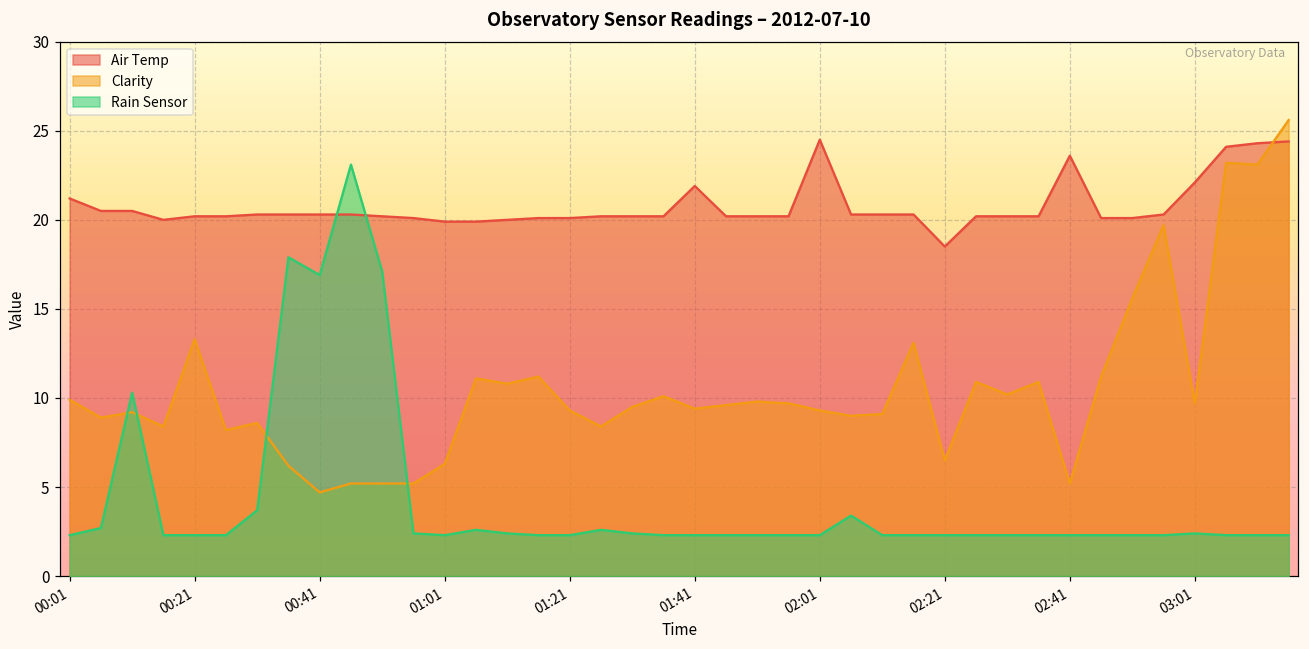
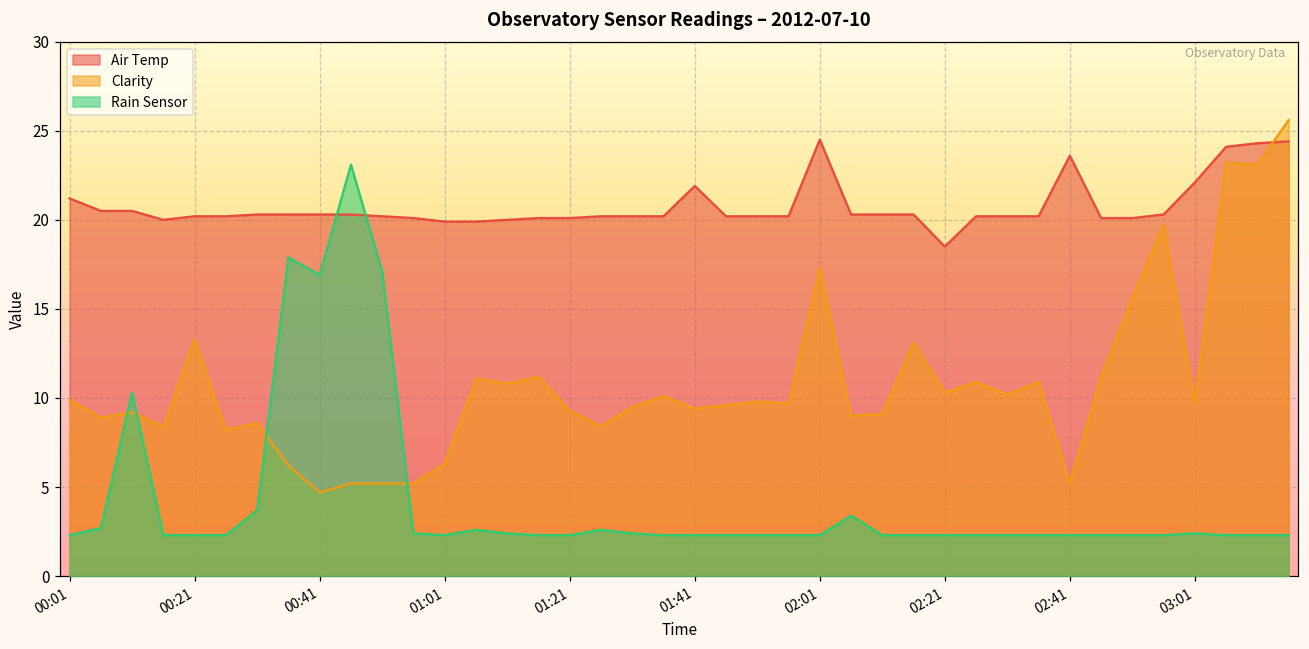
  {
    "Air Temp": {
      "00:01": 21.2,
      "00:21": 20.2,
      "00:41": 20.3,
      "01:01": 19.9,
      "01:21": 20.1,
      "01:41": 21.9,
      "02:01": 24.5,
      "02:21": 18.5,
      "02:41": 23.6,
      "03:01": 22.1
    },
    "Clarity": {
      "00:01": 9.9,
      "00:21": 13.3,
      "00:41": 4.7,
      "01:01": 6.3,
      "01:21": 9.3,
      "01:41": 9.4,
-     "02:01": 9.3,
-     "02:21": 6.5,
+     "02:01": 17.3,
+     "02:21": 10.3,
      "02:41": 5.2,
      "03:01": 9.7
    },
    "Rain Sensor": {
      "00:01": 2.3,
      "00:21": 2.3,
      "00:41": 16.9,
      "01:01": 2.3,
      "01:21": 2.3,
      "01:41": 2.3,
      "02:01": 2.3,
      "02:21": 2.3,
      "02:41": 2.3,
      "03:01": 2.4
    }
  }
